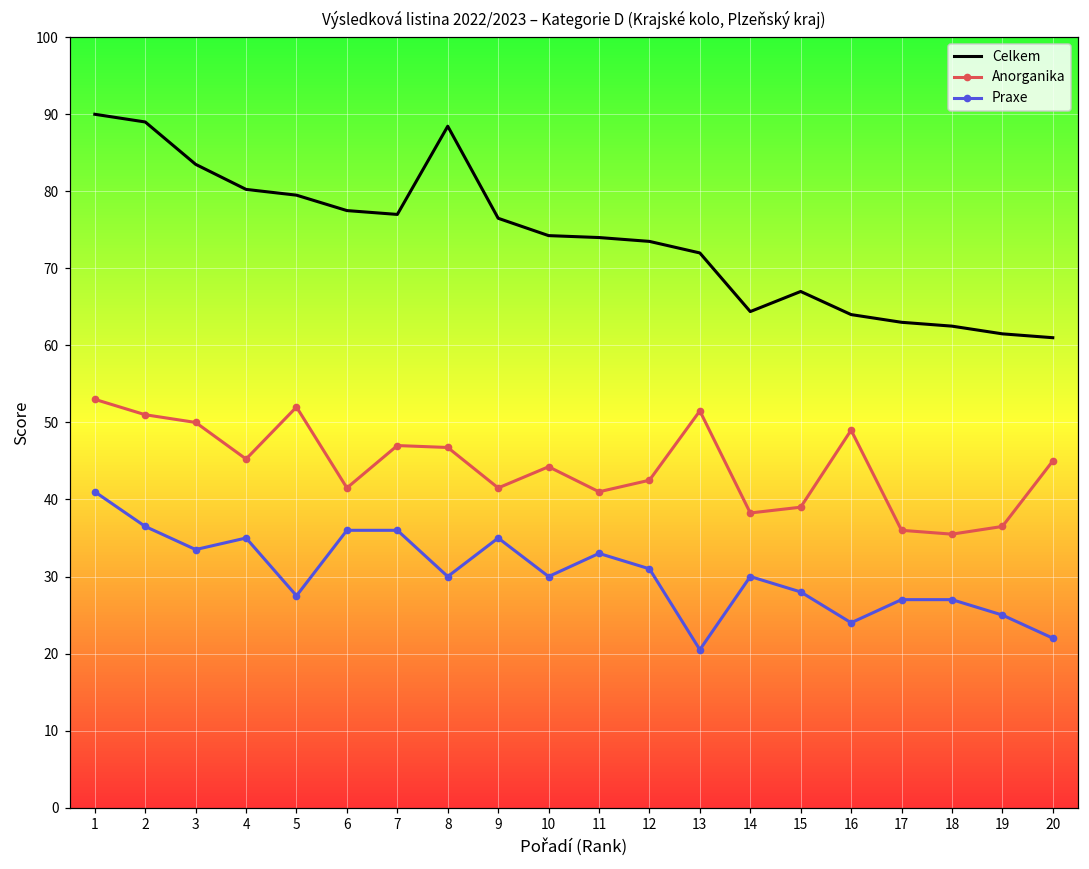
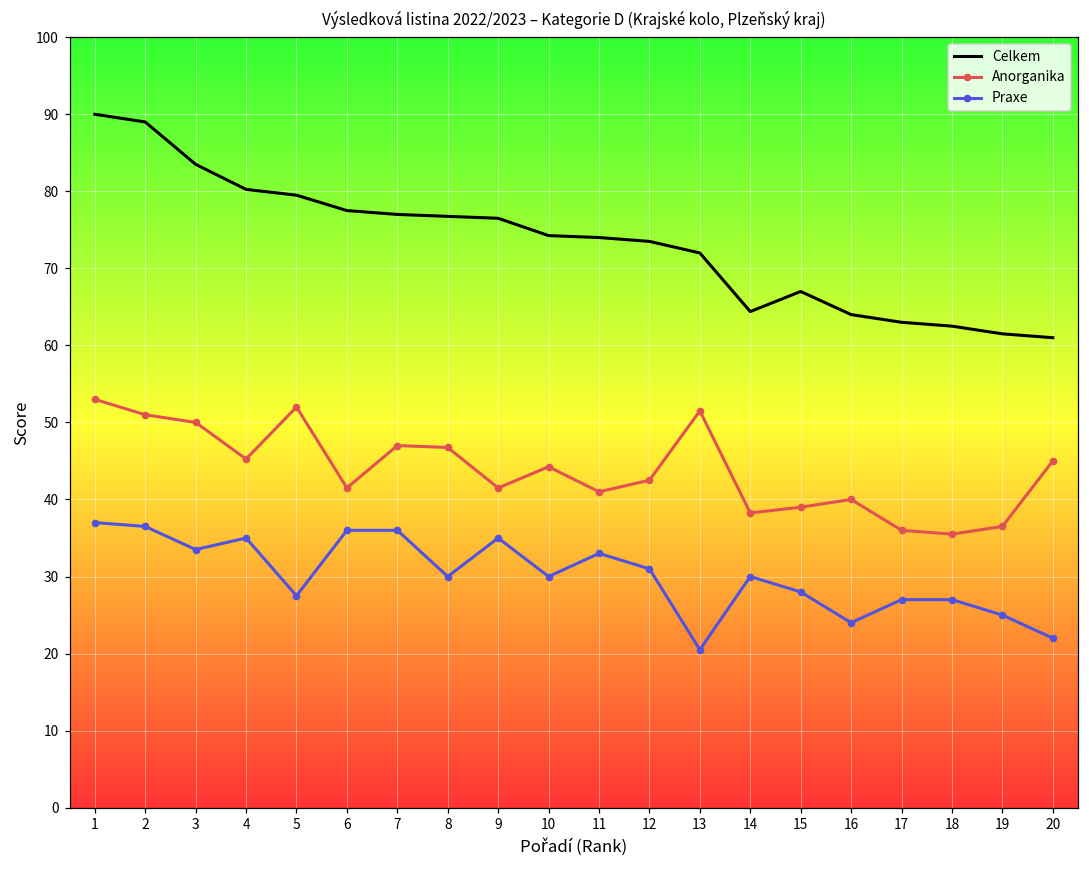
  {
    "Celkem": {
      "1": 90,
      "2": 89,
      "3": 84,
      "4": 80,
      "5": 80,
      "6": 78,
      "7": 77,
-     "8": 88,
+     "8": 77,
      "9": 77,
      "10": 74,
      "11": 74,
      "12": 74,
      "13": 72,
      "14": 64,
      "15": 67,
      "16": 64,
      "17": 63,
      "18": 63,
      "19": 62,
      "20": 61
    },
    "Anorganika": {
      "1": 53,
      "2": 51,
      "3": 50,
      "4": 45,
      "5": 52,
      "6": 42,
      "7": 47,
      "8": 47,
      "9": 42,
      "10": 44,
      "11": 41,
      "12": 43,
      "13": 52,
      "14": 38,
      "15": 39,
-     "16": 49,
+     "16": 40,
      "17": 36,
      "18": 36,
      "19": 37,
      "20": 45
    },
    "Praxe": {
-     "1": 41,
+     "1": 37,
      "2": 37,
      "3": 34,
      "4": 35,
      "5": 28,
      "6": 36,
      "7": 36,
      "8": 30,
      "9": 35,
      "10": 30,
      "11": 33,
      "12": 31,
      "13": 21,
      "14": 30,
      "15": 28,
      "16": 24,
      "17": 27,
      "18": 27,
      "19": 25,
      "20": 22
    }
  }
